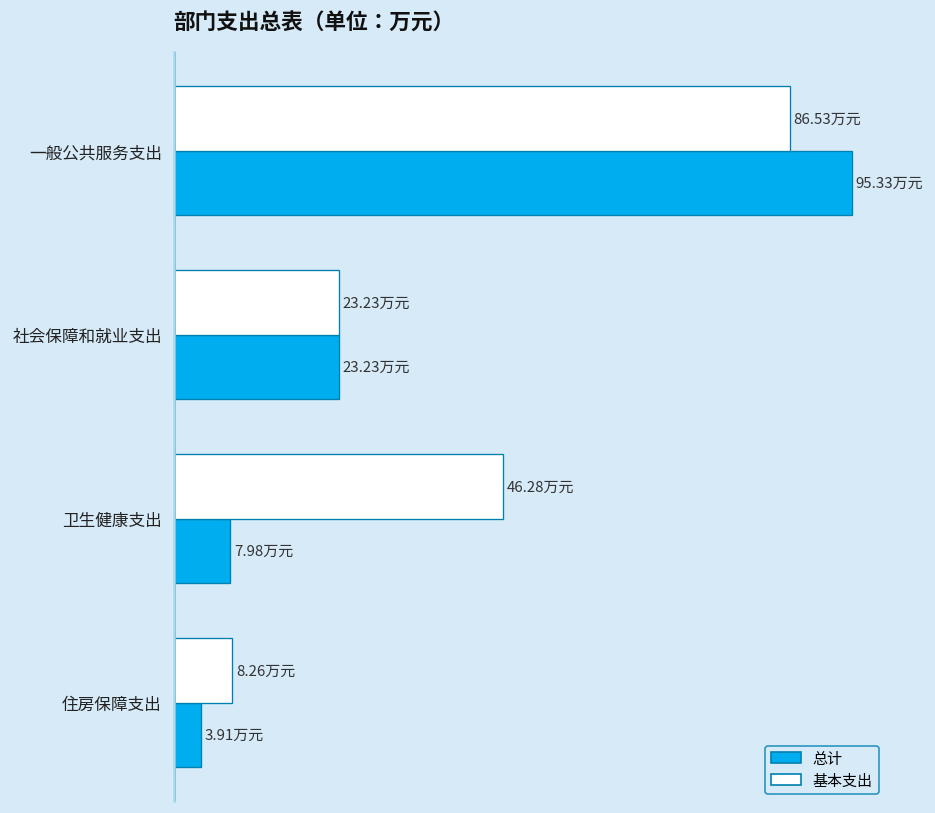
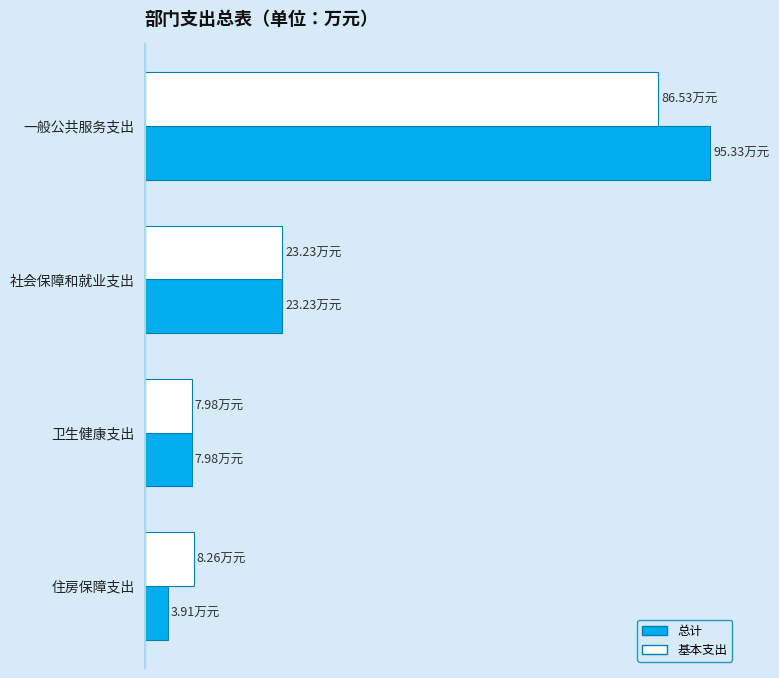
  {
    "总计": {
      "一般公共服务支出": 95.33,
      "社会保障和就业支出": 23.23,
      "卫生健康支出": 7.98,
      "住房保障支出": 3.91
    },
    "基本支出": {
      "一般公共服务支出": 86.53,
      "社会保障和就业支出": 23.23,
-     "卫生健康支出": 46.28,
+     "卫生健康支出": 7.98,
      "住房保障支出": 8.26
    }
  }
